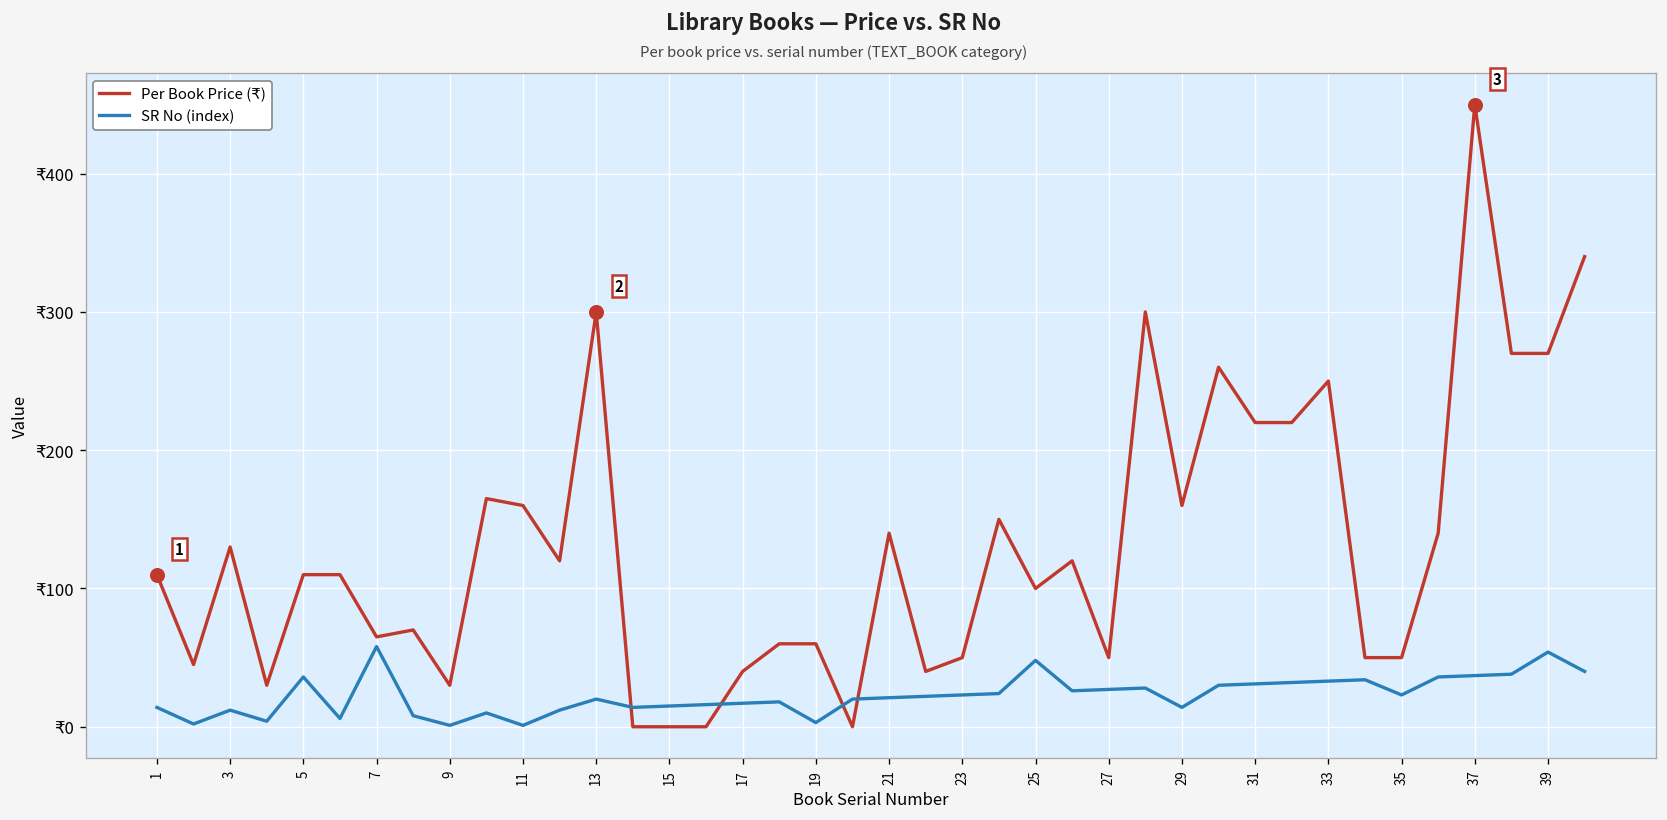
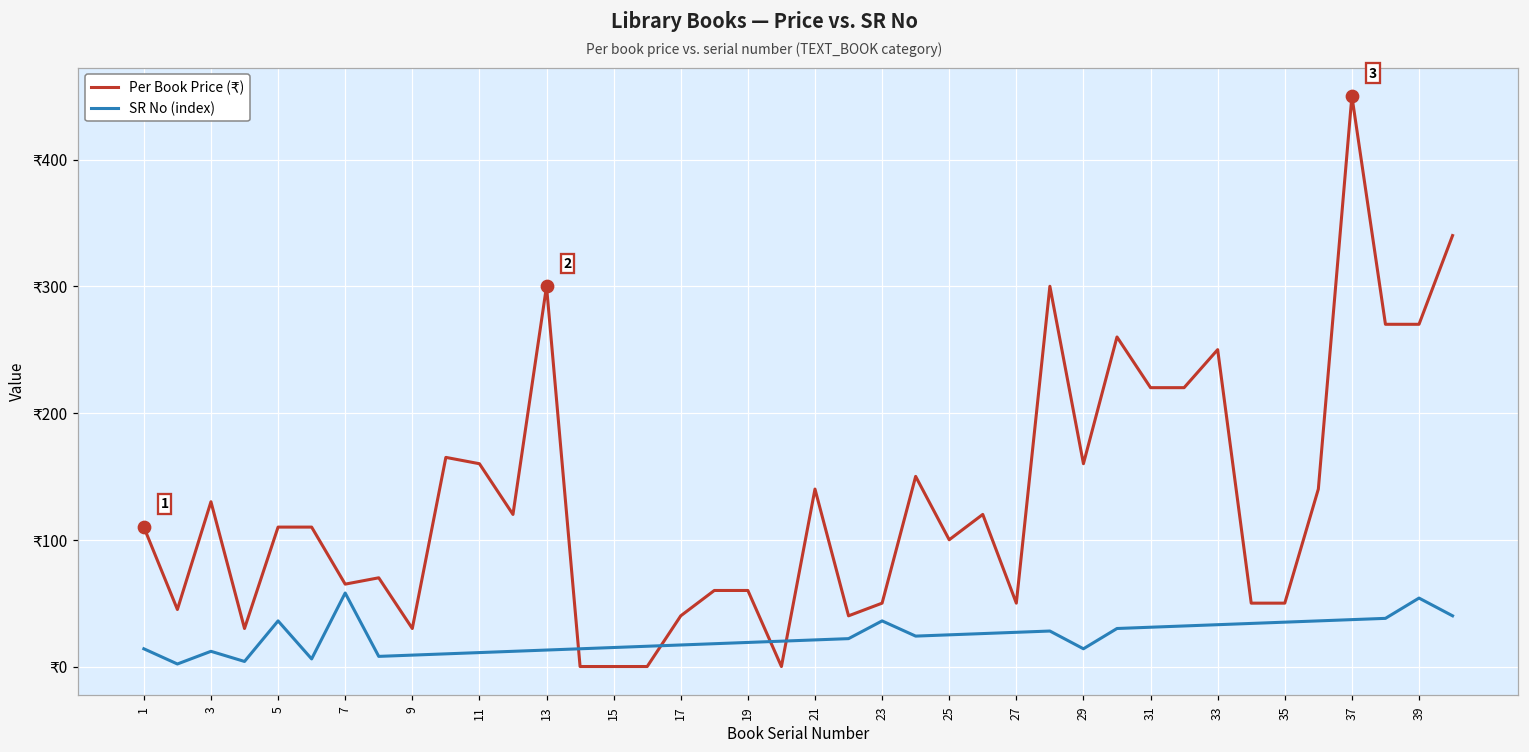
  {
    "SR No (index)": {
      "1": "₹14",
      "3": "₹12",
      "5": "₹36",
      "7": "₹58",
-     "9": "₹1",
-     "11": "₹1",
-     "13": "₹20",
+     "9": "₹9",
+     "11": "₹11",
+     "13": "₹13",
      "15": "₹15",
      "17": "₹17",
-     "19": "₹3",
+     "19": "₹19",
      "21": "₹21",
-     "23": "₹23",
-     "25": "₹48",
+     "23": "₹36",
+     "25": "₹25",
      "27": "₹27",
      "29": "₹14",
      "31": "₹31",
      "33": "₹33",
-     "35": "₹23",
+     "35": "₹35",
      "37": "₹37",
      "39": "₹54"
    }
  }
